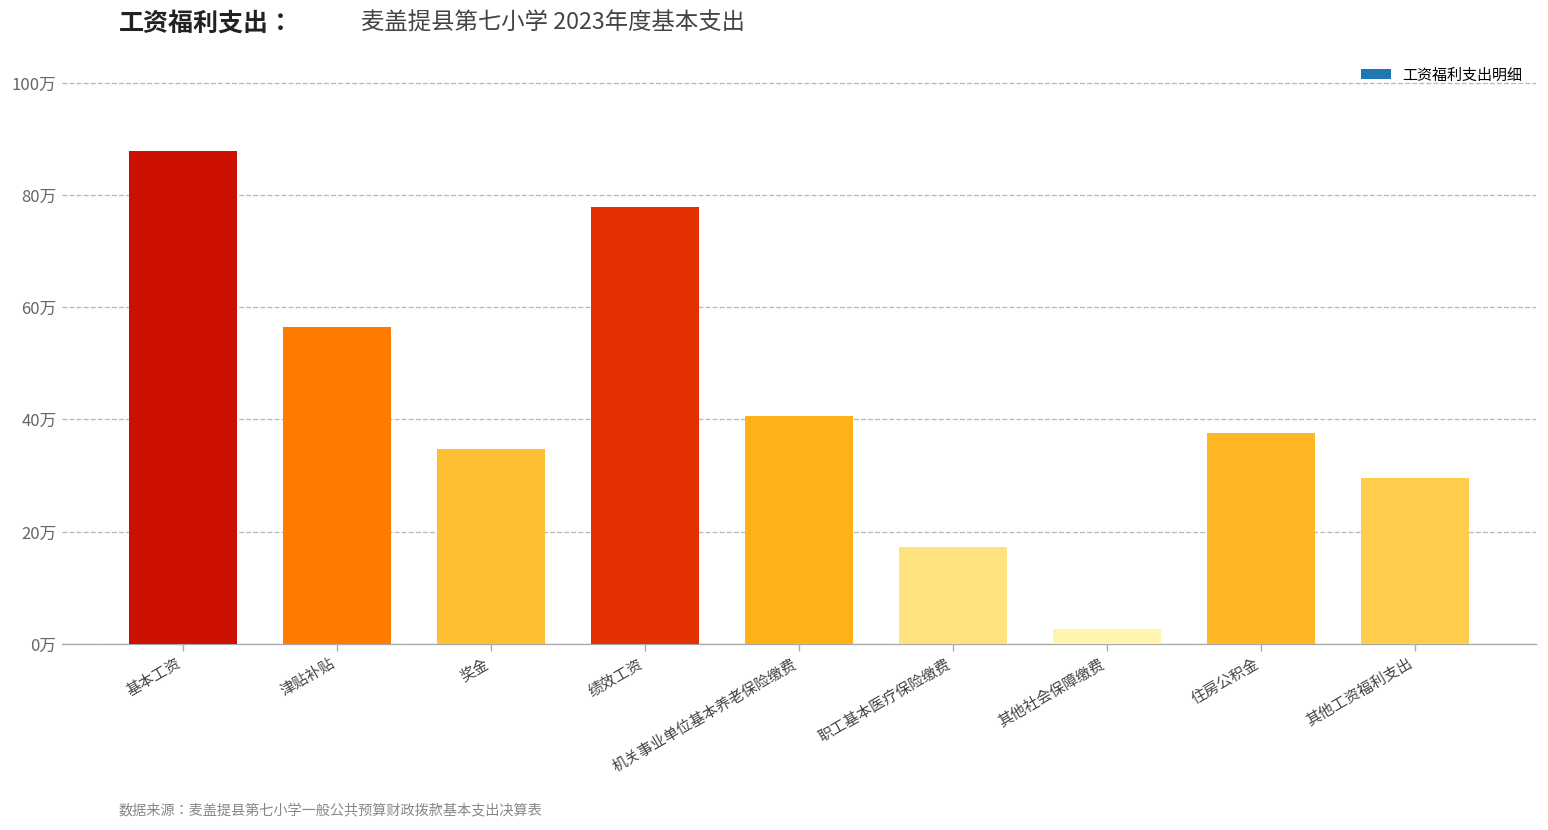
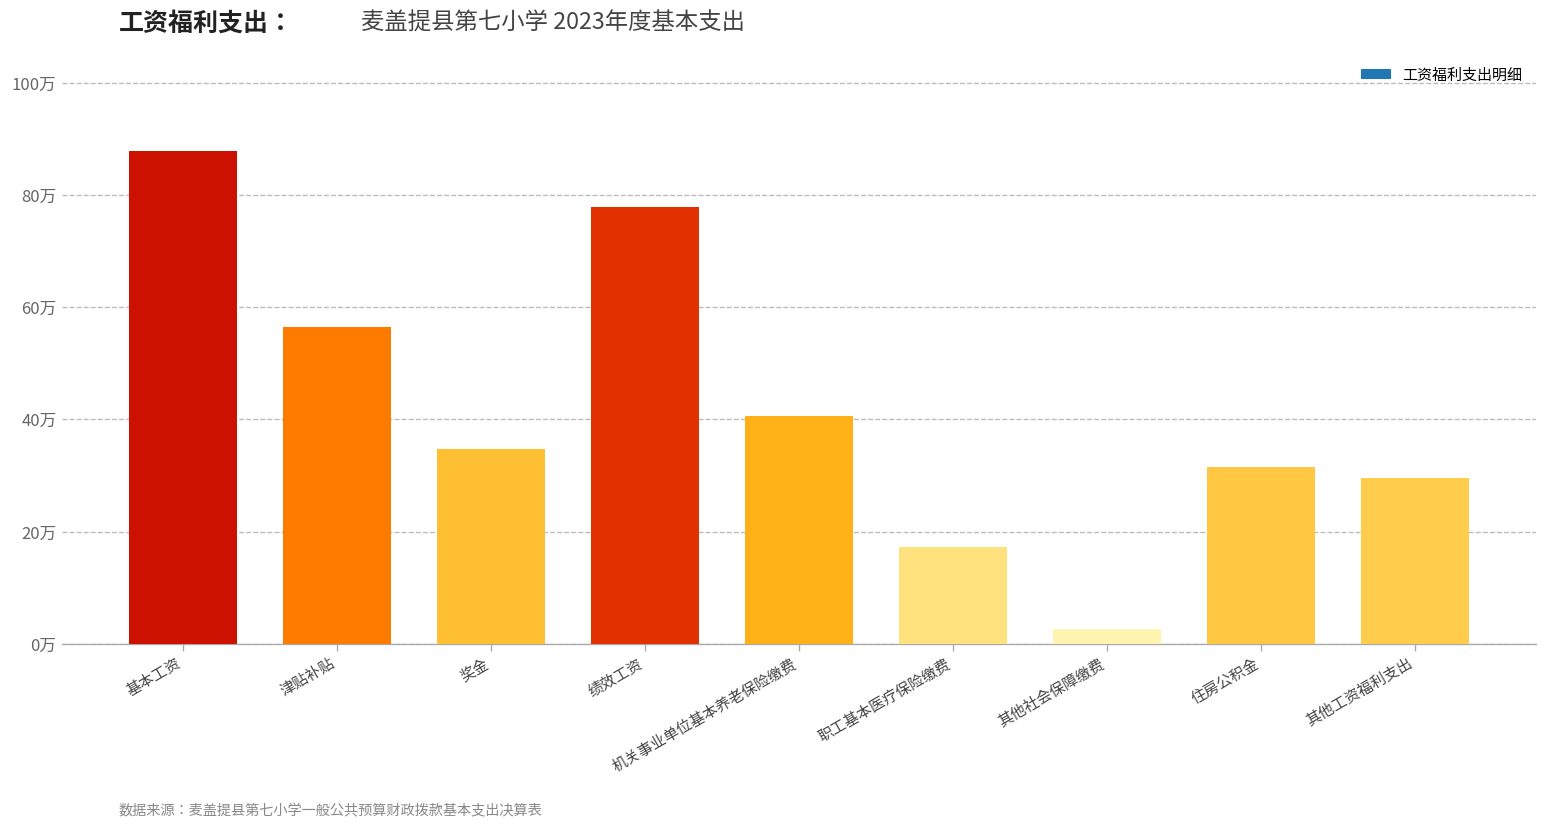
  {
    "基本工资": "88万",
    "津贴补贴": "57万",
    "奖金": "35万",
    "绩效工资": "78万",
    "机关事业单位基本养老保险缴费": "41万",
    "职工基本医疗保险缴费": "17万",
    "其他社会保障缴费": "3万",
-   "住房公积金": "38万",
+   "住房公积金": "32万",
    "其他工资福利支出": "30万"
  }
